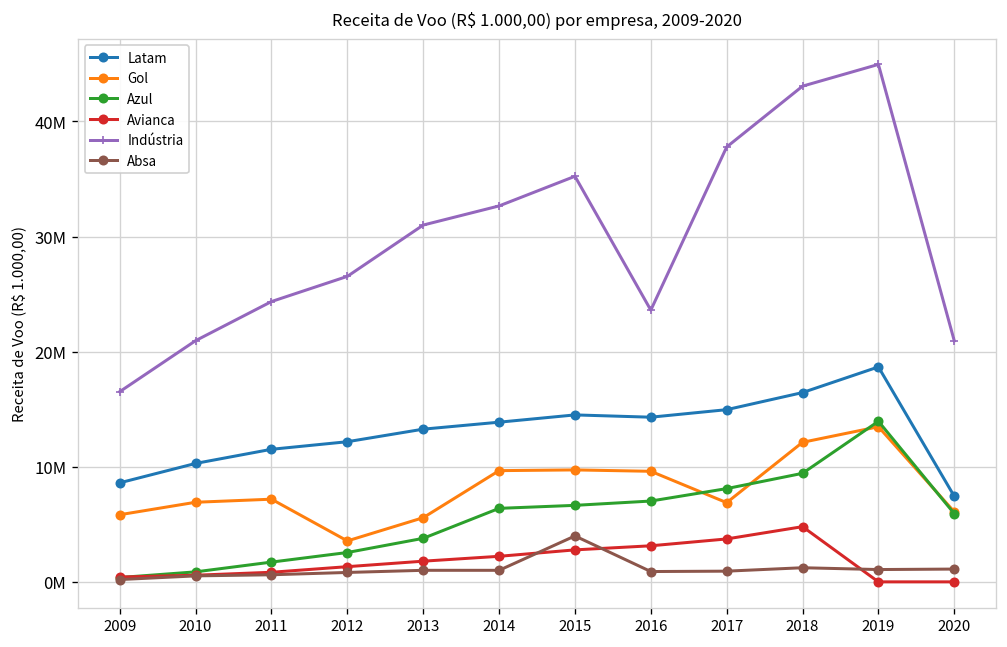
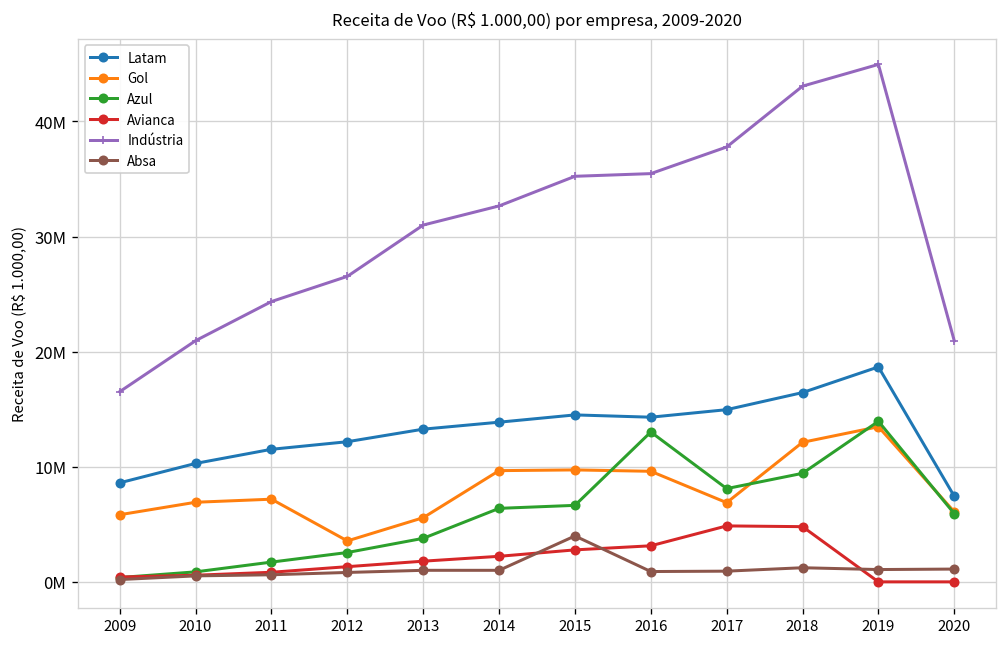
  {
    "Latam": {
      "2009": 9000000,
      "2010": 10000000,
      "2011": 12000000,
      "2012": 12000000,
      "2013": 13000000,
      "2014": 14000000,
      "2015": 15000000,
      "2016": 14000000,
      "2017": 15000000,
      "2018": 16000000,
      "2019": 19000000,
      "2020": 7000000
    },
    "Gol": {
      "2009": 6000000,
      "2010": 7000000,
      "2011": 7000000,
      "2012": 4000000,
      "2013": 6000000,
      "2014": 10000000,
      "2015": 10000000,
      "2016": 10000000,
      "2017": 7000000,
      "2018": 12000000,
      "2019": 13000000
    },
    "Azul": {
      "2010": 1000000,
      "2011": 2000000,
      "2012": 3000000,
      "2013": 4000000,
      "2014": 6000000,
      "2015": 7000000,
-     "2016": 7000000,
+     "2016": 13000000,
      "2017": 8000000,
      "2018": 9000000,
      "2019": 14000000
    },
    "Avianca": {
      "2012": 1000000,
      "2013": 2000000,
      "2014": 2000000,
      "2015": 3000000,
      "2016": 3000000,
-     "2017": 4000000,
+     "2017": 5000000,
      "2018": 5000000,
      "2019": 0,
      "2020": 0
    },
    "Indústria": {
      "2009": 17000000,
      "2010": 21000000,
      "2011": 24000000,
      "2012": 27000000,
      "2013": 31000000,
      "2014": 33000000,
      "2015": 35000000,
-     "2016": 24000000,
+     "2016": 35000000,
      "2017": 38000000,
      "2018": 43000000,
      "2019": 45000000,
      "2020": 21000000
    },
    "Absa": {
      "2012": 1000000,
      "2013": 1000000,
      "2014": 1000000,
      "2015": 4000000,
      "2016": 1000000,
      "2017": 1000000,
      "2018": 1000000,
      "2019": 1000000,
      "2020": 1000000
    }
  }
